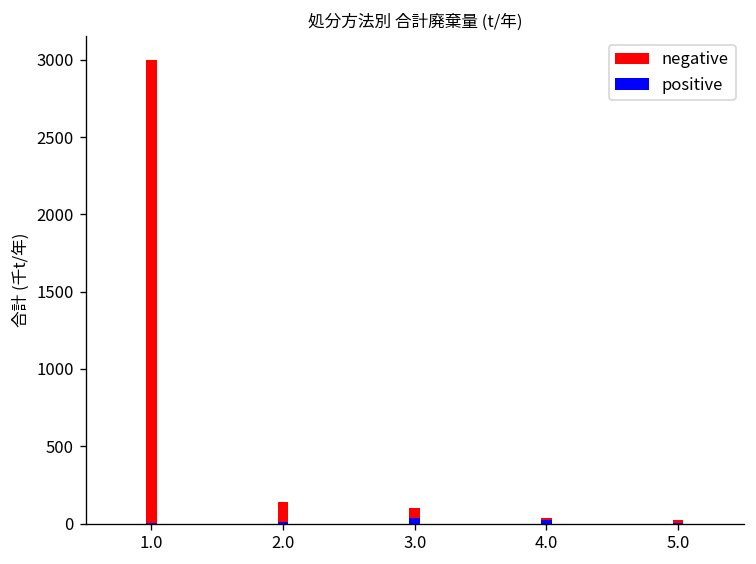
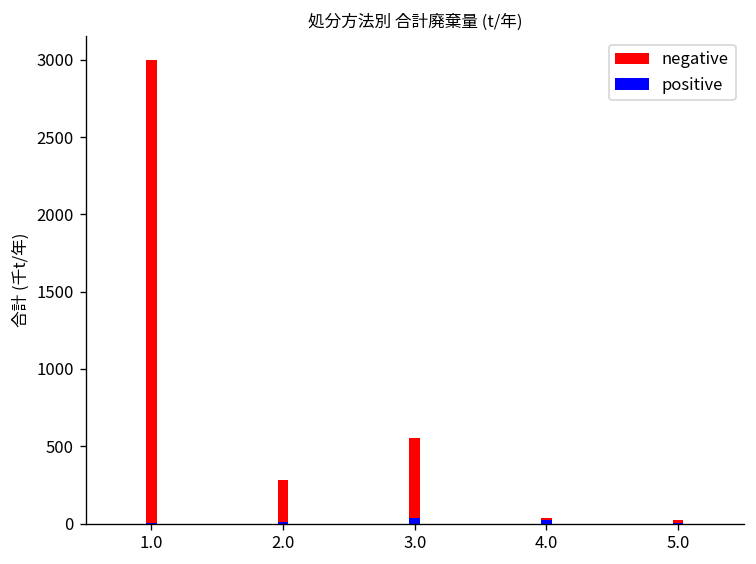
  {
    "negative": {
      "1.0": 3000,
-     "2.0": 140,
-     "3.0": 100,
+     "2.0": 280,
+     "3.0": 550,
      "4.0": 40,
      "5.0": 20
    }
  }
